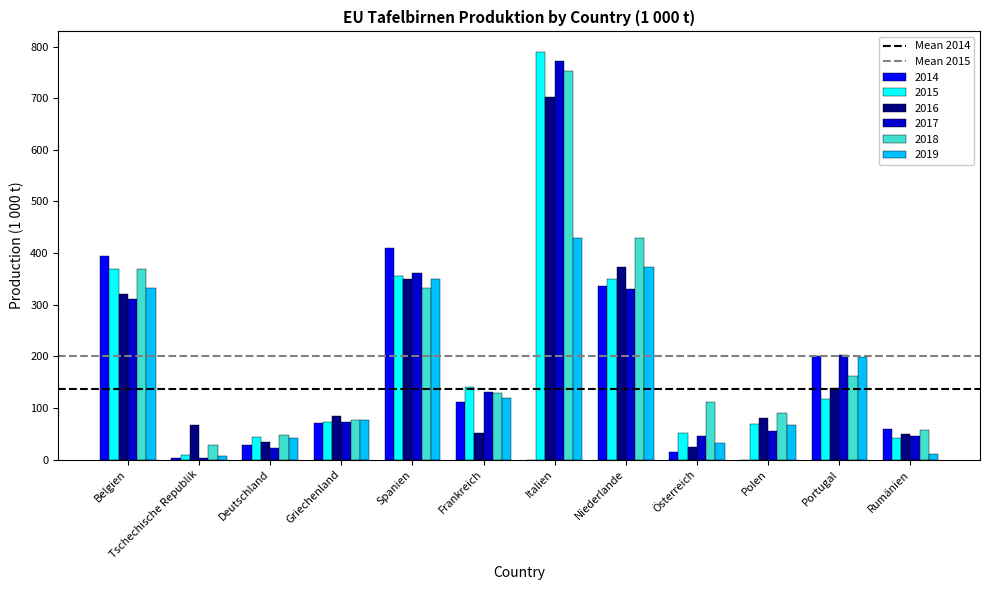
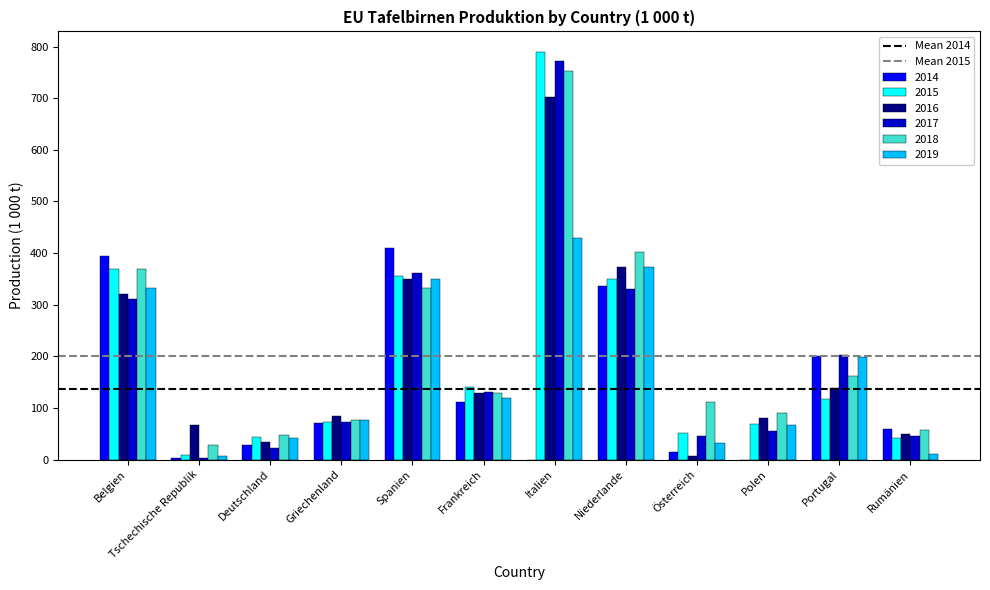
  {
    "2015": {
      "Belgien": 370,
      "Tschechische Republik": 10,
      "Deutschland": 40,
      "Griechenland": 70,
      "Spanien": 360,
      "Frankreich": 140,
      "Italien": 790,
      "Niederlande": 350,
      "Österreich": 50,
      "Polen": 70,
      "Portugal": 120,
      "Rumänien": 40
    },
    "2016": {
      "Belgien": 320,
      "Tschechische Republik": 70,
      "Deutschland": 30,
      "Griechenland": 80,
      "Spanien": 350,
-     "Frankreich": 50,
+     "Frankreich": 130,
      "Italien": 700,
      "Niederlande": 370,
-     "Österreich": 20,
+     "Österreich": 10,
      "Polen": 80,
      "Portugal": 140,
      "Rumänien": 50
    },
    "2018": {
      "Belgien": 370,
      "Tschechische Republik": 30,
      "Deutschland": 50,
      "Griechenland": 80,
      "Spanien": 330,
      "Frankreich": 130,
      "Italien": 750,
-     "Niederlande": 430,
+     "Niederlande": 400,
      "Österreich": 110,
      "Polen": 90,
      "Portugal": 160,
      "Rumänien": 60
    },
    "2019": {
      "Belgien": 330,
      "Tschechische Republik": 10,
      "Deutschland": 40,
      "Griechenland": 80,
      "Spanien": 350,
      "Frankreich": 120,
      "Italien": 430,
      "Niederlande": 370,
      "Österreich": 30,
      "Polen": 70,
      "Portugal": 200,
      "Rumänien": 10
    }
  }
